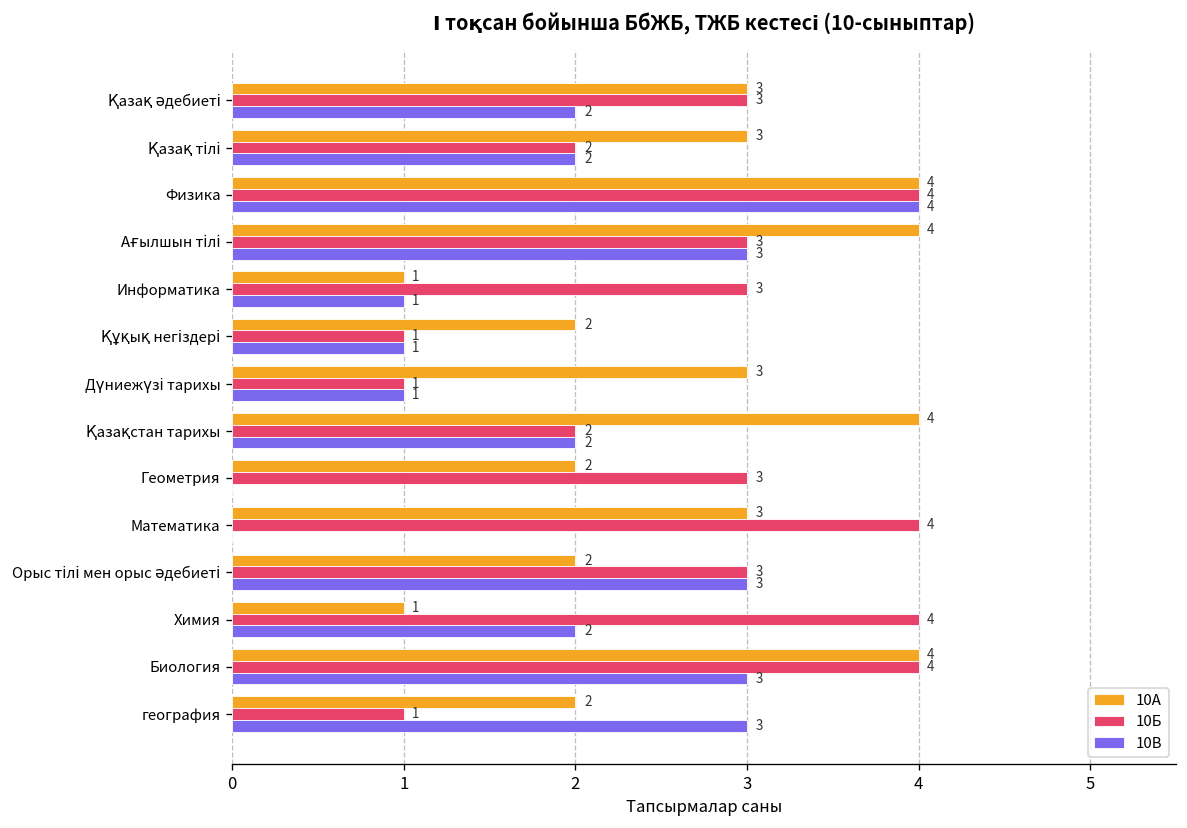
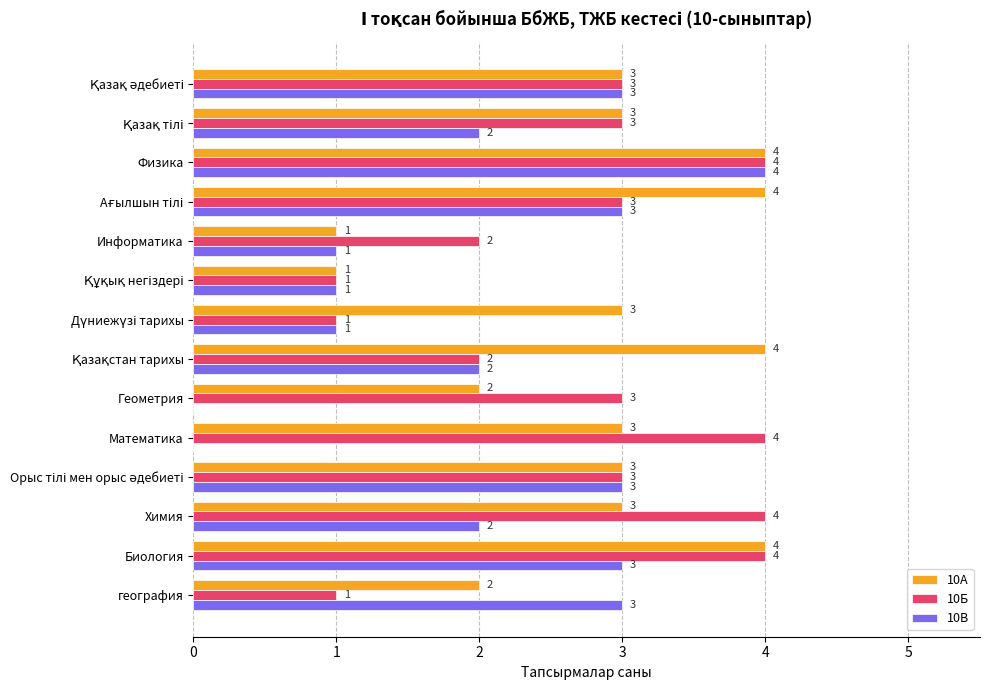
  {
    "10А": {
      "Қазақ әдебиеті": 3,
      "Қазақ тілі": 3,
      "Физика": 4,
      "Ағылшын тілі": 4,
      "Информатика": 1,
-     "Құқық негіздері": 2,
+     "Құқық негіздері": 1,
      "Дүниежүзі тарихы": 3,
      "Қазақстан тарихы": 4,
      "Геометрия": 2,
      "Математика": 3,
-     "Орыс тілі мен орыс әдебиеті": 2,
-     "Химия": 1,
+     "Орыс тілі мен орыс әдебиеті": 3,
+     "Химия": 3,
      "Биология": 4,
      "география": 2
    },
    "10Б": {
      "Қазақ әдебиеті": 3,
-     "Қазақ тілі": 2,
+     "Қазақ тілі": 3,
      "Физика": 4,
      "Ағылшын тілі": 3,
-     "Информатика": 3,
+     "Информатика": 2,
      "Құқық негіздері": 1,
      "Дүниежүзі тарихы": 1,
      "Қазақстан тарихы": 2,
      "Геометрия": 3,
      "Математика": 4,
      "Орыс тілі мен орыс әдебиеті": 3,
      "Химия": 4,
      "Биология": 4,
      "география": 1
    },
    "10В": {
-     "Қазақ әдебиеті": 2,
+     "Қазақ әдебиеті": 3,
      "Қазақ тілі": 2,
      "Физика": 4,
      "Ағылшын тілі": 3,
      "Информатика": 1,
      "Құқық негіздері": 1,
      "Дүниежүзі тарихы": 1,
      "Қазақстан тарихы": 2,
      "Орыс тілі мен орыс әдебиеті": 3,
      "Химия": 2,
      "Биология": 3,
      "география": 3
    }
  }
